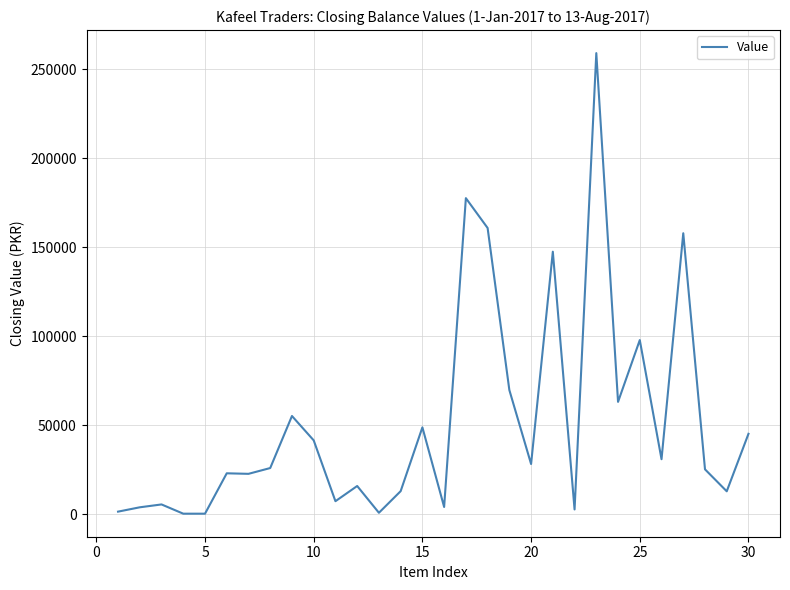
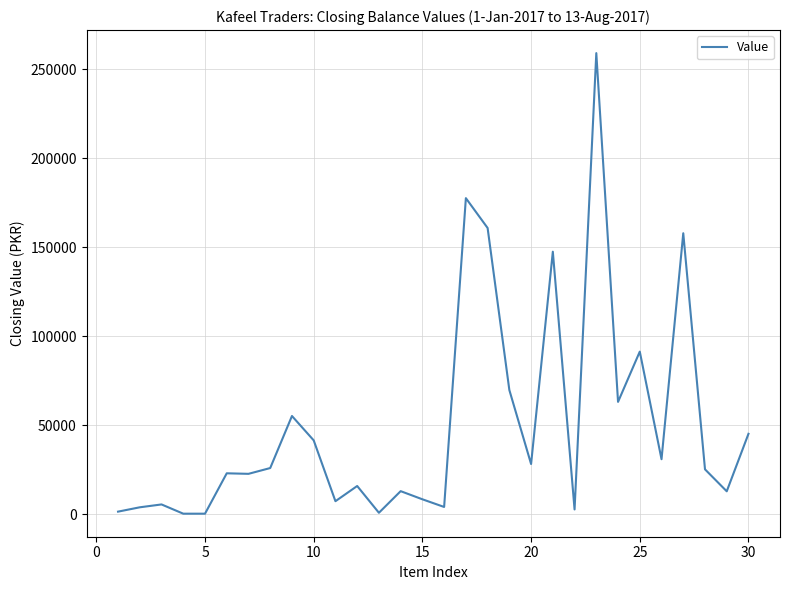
  {
    "5": 0,
    "10": 42000,
-   "15": 49000,
+   "15": 9000,
    "20": 28000,
-   "25": 98000,
+   "25": 91000,
    "30": 45000
  }
